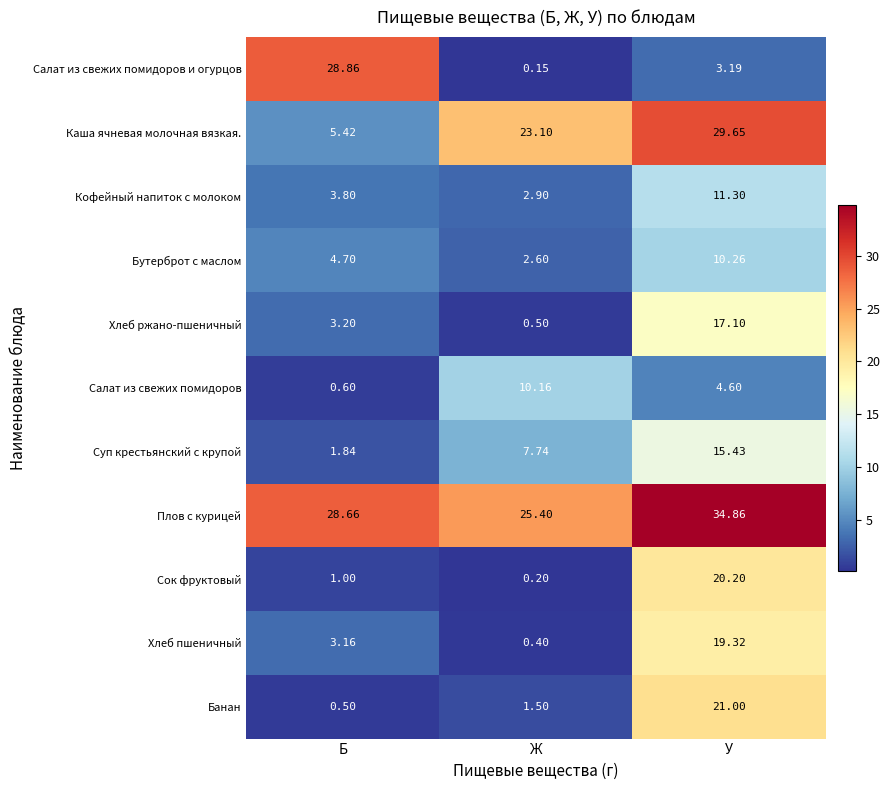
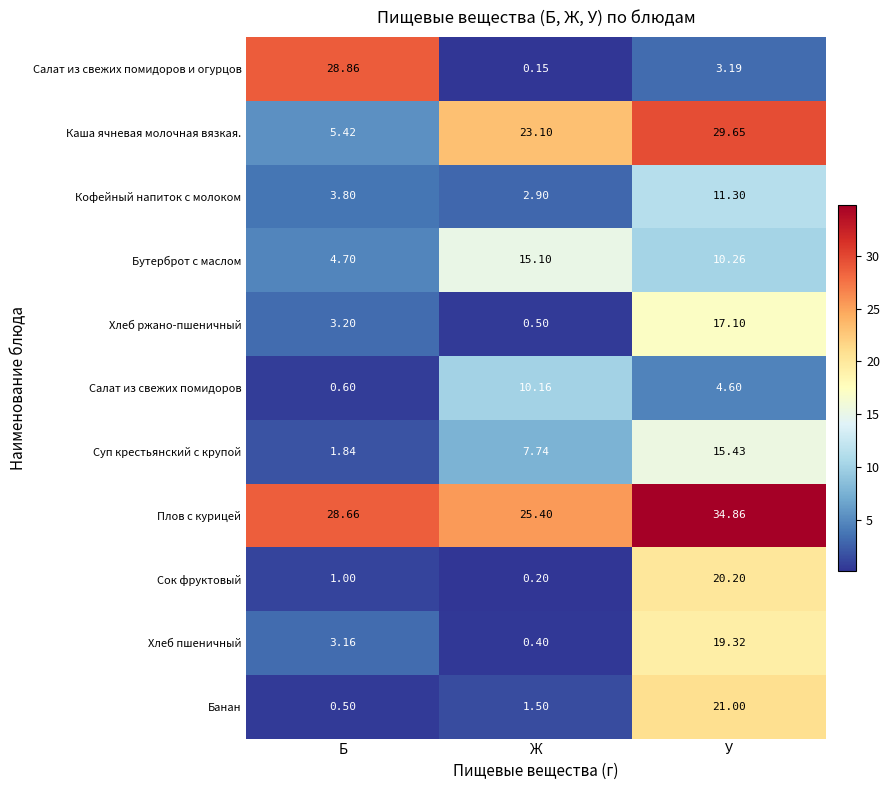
  {
    "Салат из свежих помидоров и огурцов": {
      "Б": 28.86,
      "Ж": 0.15,
      "У": 3.19
    },
    "Каша ячневая молочная вязкая.": {
      "Б": 5.42,
      "Ж": 23.10,
      "У": 29.65
    },
    "Кофейный напиток с молоком": {
      "Б": 3.80,
      "Ж": 2.90,
      "У": 11.30
    },
    "Бутерброт с маслом": {
      "Б": 4.70,
-     "Ж": 2.60,
+     "Ж": 15.10,
      "У": 10.26
    },
    "Хлеб ржано-пшеничный": {
      "Б": 3.20,
      "Ж": 0.50,
      "У": 17.10
    },
    "Салат из свежих помидоров": {
      "Б": 0.60,
      "Ж": 10.16,
      "У": 4.60
    },
    "Суп крестьянский с крупой": {
      "Б": 1.84,
      "Ж": 7.74,
      "У": 15.43
    },
    "Плов с курицей": {
      "Б": 28.66,
      "Ж": 25.40,
      "У": 34.86
    },
    "Сок фруктовый": {
      "Б": 1.00,
      "Ж": 0.20,
      "У": 20.20
    },
    "Хлеб пшеничный": {
      "Б": 3.16,
      "Ж": 0.40,
      "У": 19.32
    },
    "Банан": {
      "Б": 0.50,
      "Ж": 1.50,
      "У": 21.00
    }
  }
